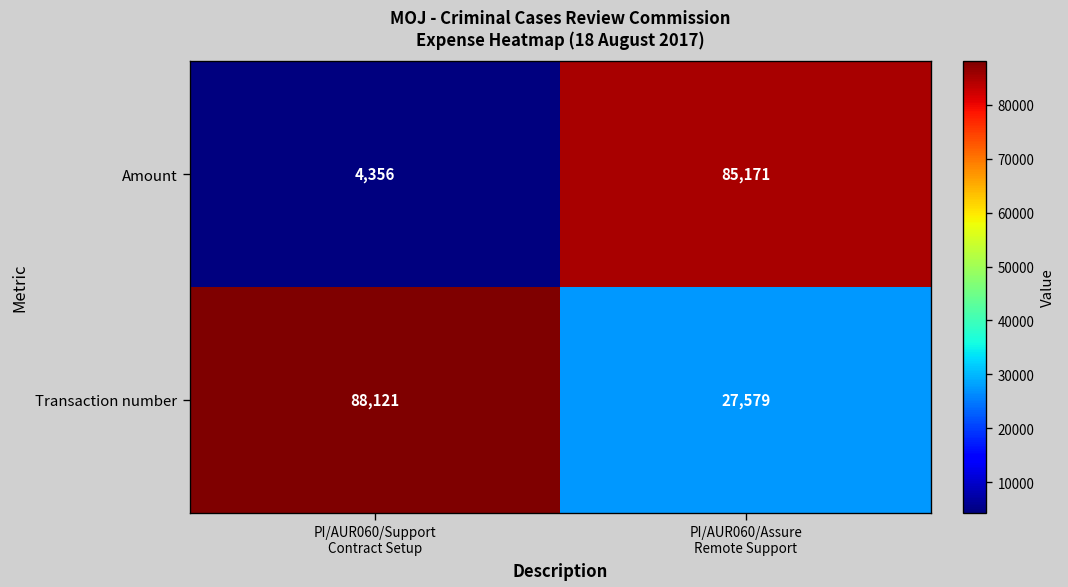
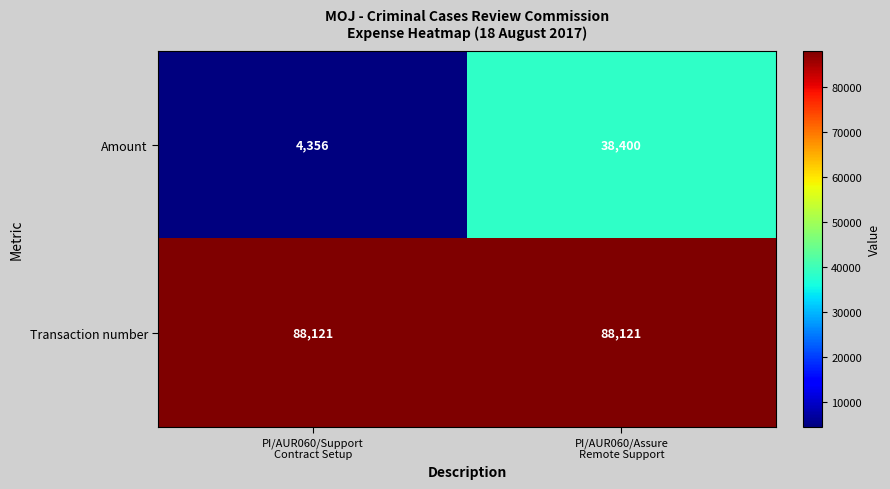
  {
    "Amount": {
      "PI/AUR060/Support Contract Setup": "4,356",
-     "PI/AUR060/Assure Remote Support": "85,171"
+     "PI/AUR060/Assure Remote Support": "38,400"
    },
    "Transaction number": {
      "PI/AUR060/Support Contract Setup": "88,121",
-     "PI/AUR060/Assure Remote Support": "27,579"
+     "PI/AUR060/Assure Remote Support": "88,121"
    }
  }
